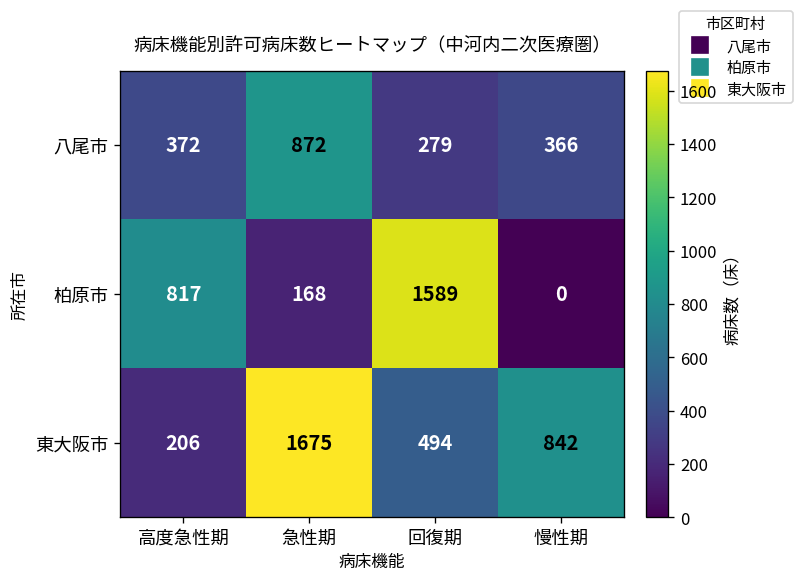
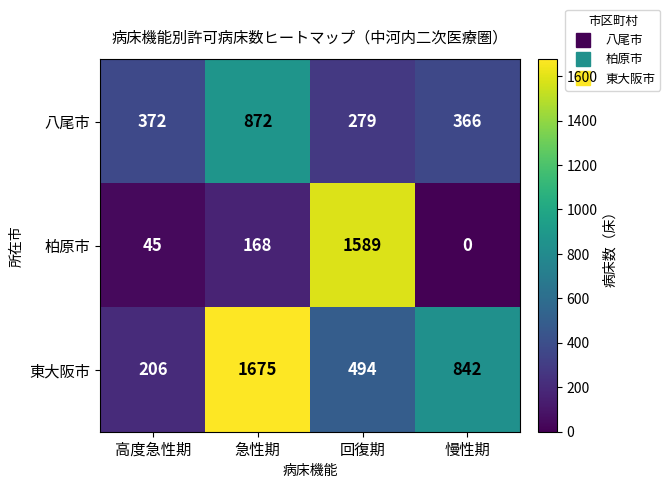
  {
    "八尾市": {
      "高度急性期": 372,
      "急性期": 872,
      "回復期": 279,
      "慢性期": 366
    },
    "柏原市": {
-     "高度急性期": 817,
+     "高度急性期": 45,
      "急性期": 168,
      "回復期": 1589,
      "慢性期": 0
    },
    "東大阪市": {
      "高度急性期": 206,
      "急性期": 1675,
      "回復期": 494,
      "慢性期": 842
    }
  }
